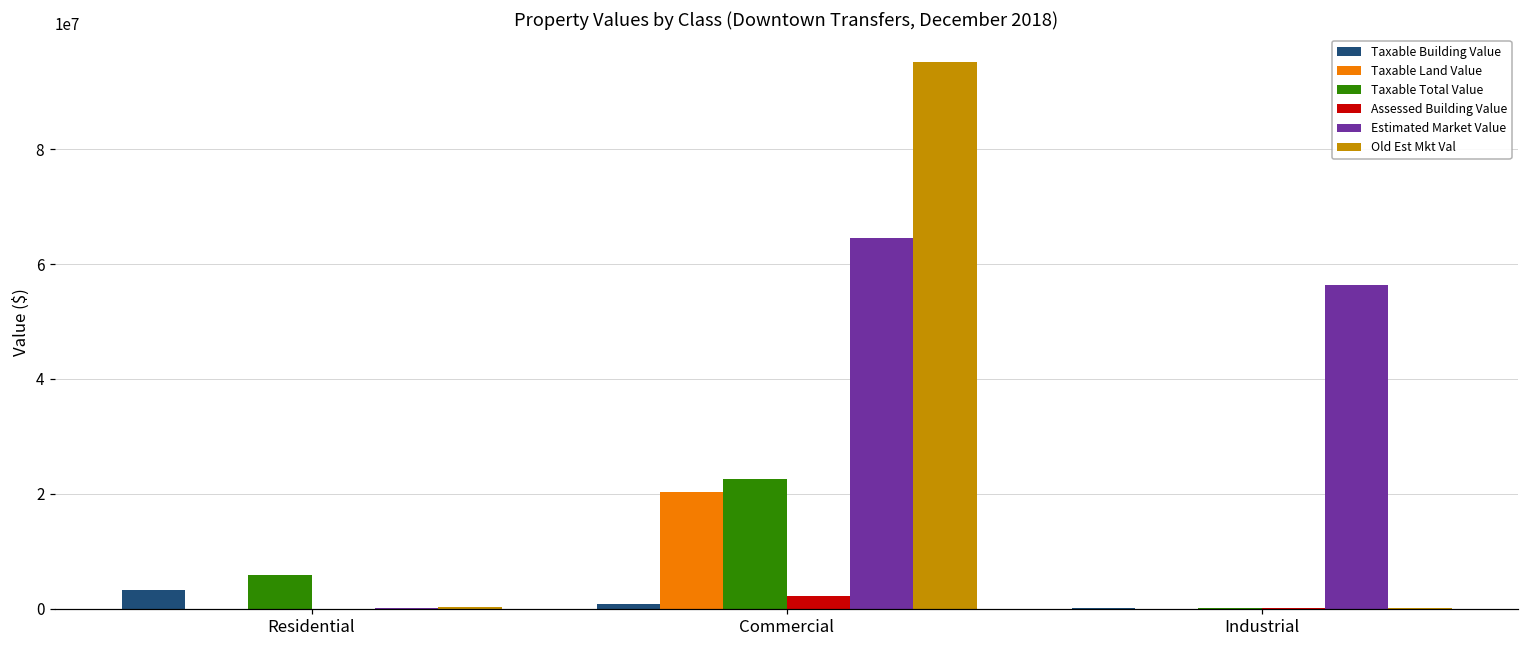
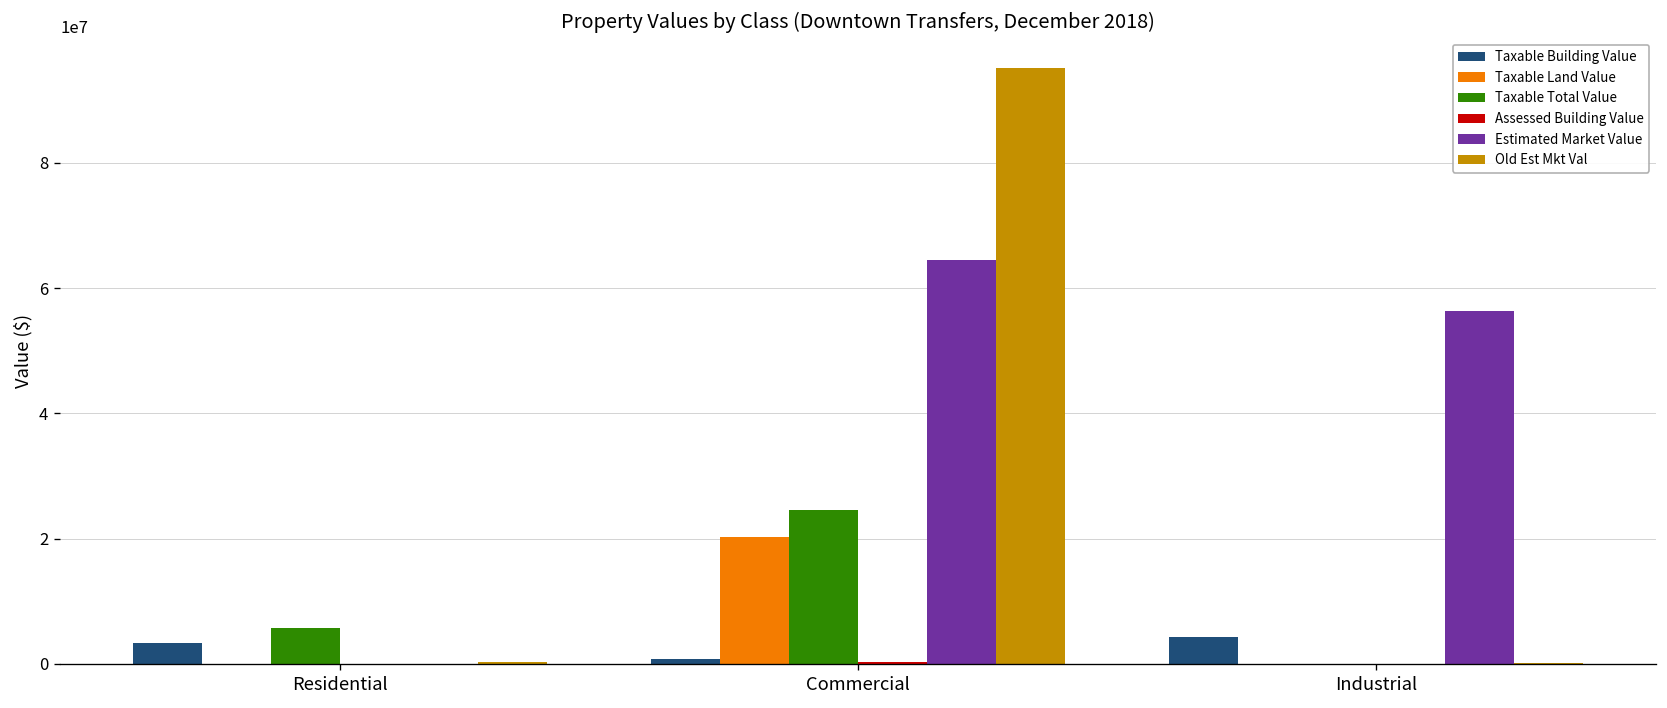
  {
    "Taxable Building Value": {
      "Residential": 3000000,
      "Commercial": 1000000,
-     "Industrial": 0
+     "Industrial": 4000000
    },
    "Taxable Total Value": {
      "Residential": 6000000,
-     "Commercial": 23000000
+     "Commercial": 25000000
    },
    "Assessed Building Value": {
-     "Commercial": 2000000
+     "Commercial": 0
    },
    "Estimated Market Value": {
      "Commercial": 65000000,
      "Industrial": 56000000
    }
  }
